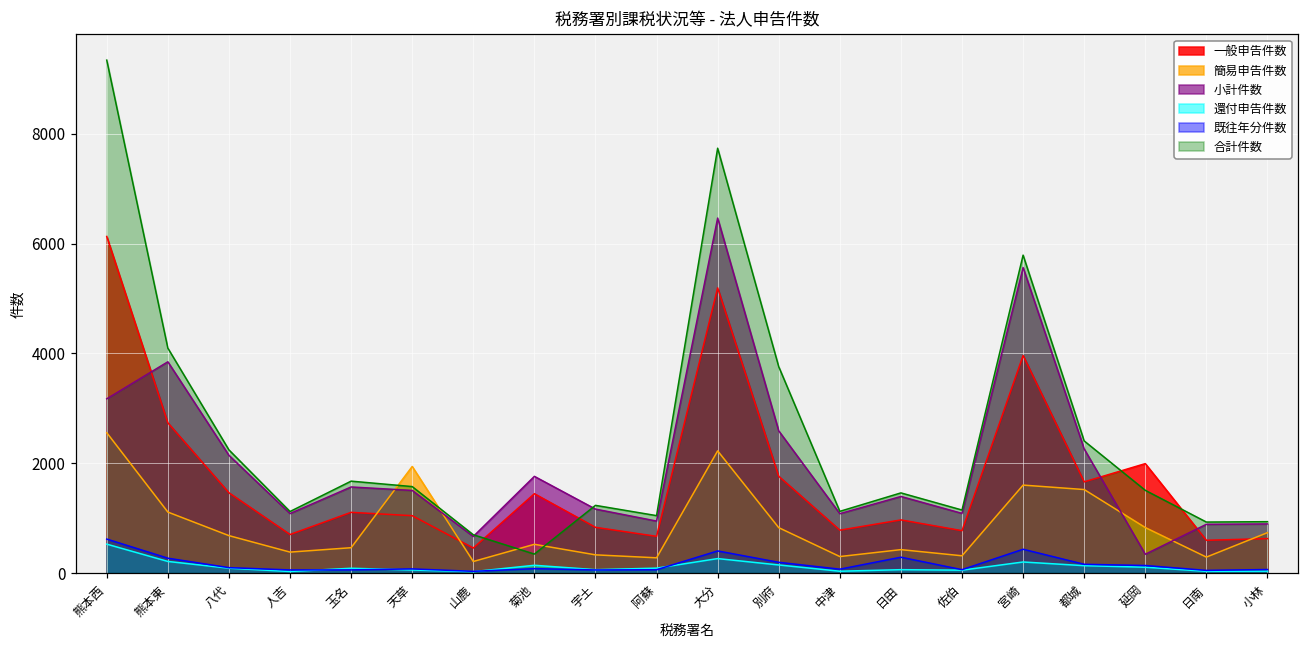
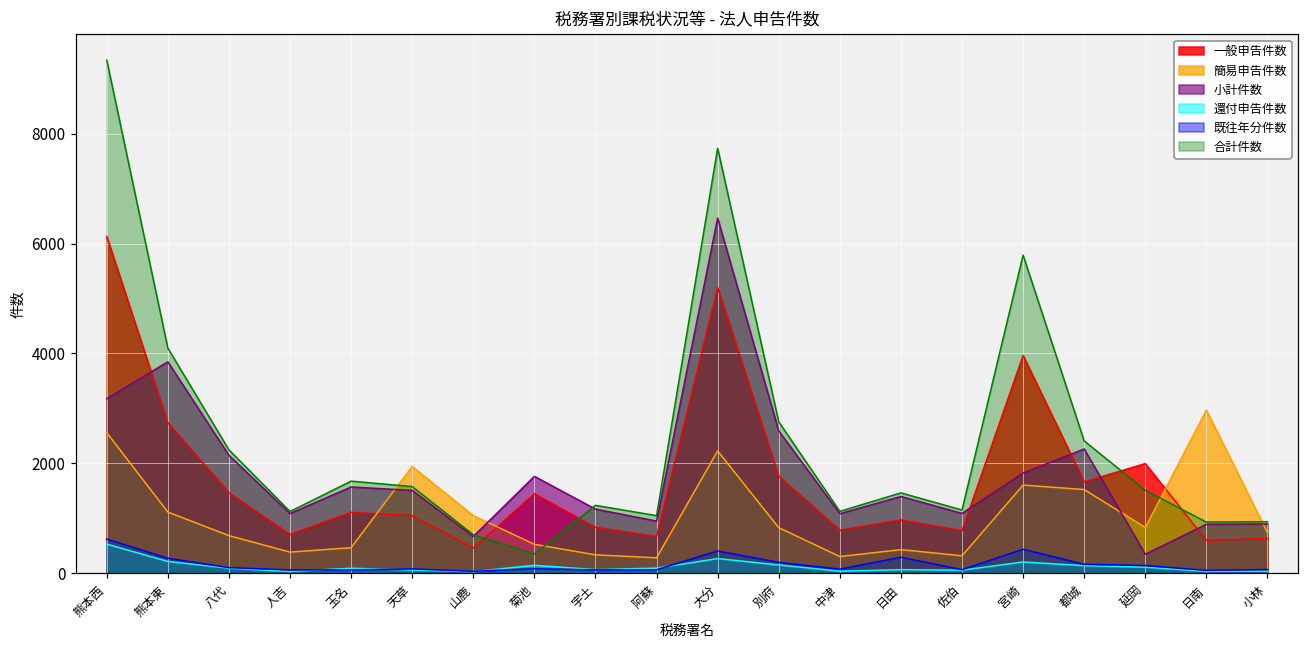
  {
    "一般申告件数": {
      "熊本西": 6100,
      "熊本東": 2700,
      "八代": 1500,
      "人吉": 700,
      "玉名": 1100,
      "天草": 1000,
      "山鹿": 500,
      "菊池": 1400,
      "宇土": 800,
      "阿蘇": 700,
      "大分": 5200,
      "別府": 1800,
      "中津": 800,
      "日田": 1000,
      "佐伯": 800,
      "宮崎": 4000,
      "都城": 1700,
      "延岡": 2000,
      "日南": 600,
      "小林": 600
    },
    "簡易申告件数": {
      "熊本西": 2600,
      "熊本東": 1100,
      "八代": 700,
      "人吉": 400,
      "玉名": 500,
      "天草": 1900,
-     "山鹿": 200,
+     "山鹿": 1000,
      "菊池": 500,
      "宇土": 300,
      "阿蘇": 300,
      "大分": 2200,
      "別府": 800,
      "中津": 300,
      "日田": 400,
      "佐伯": 300,
      "宮崎": 1600,
      "都城": 1500,
      "延岡": 800,
-     "日南": 300,
+     "日南": 3000,
      "小林": 700
    },
    "小計件数": {
      "熊本西": 3200,
      "熊本東": 3800,
      "八代": 2100,
      "玉名": 1600,
      "天草": 1500,
      "菊池": 1800,
      "宇土": 1200,
      "阿蘇": 900,
      "大分": 6500,
      "別府": 2600,
      "日田": 1400,
      "佐伯": 1100,
-     "宮崎": 5600,
+     "宮崎": 1800,
      "都城": 2300,
      "延岡": 300
    },
    "還付申告件数": {
      "熊本西": 500,
      "熊本東": 200,
      "菊池": 100,
      "大分": 300,
      "日田": 100,
      "宮崎": 200
    },
    "既往年分件数": {
      "熊本西": 600,
      "熊本東": 300,
      "菊池": 100,
      "大分": 400,
      "日田": 300,
      "宮崎": 400
    },
    "合計件数": {
      "熊本西": 9300,
      "熊本東": 4100,
      "八代": 2200,
      "玉名": 1700,
      "天草": 1600,
      "菊池": 300,
      "宇土": 1200,
      "阿蘇": 1000,
      "大分": 7700,
-     "別府": 3800,
+     "別府": 2800,
      "日田": 1500,
      "佐伯": 1100,
      "宮崎": 5800,
      "都城": 2400,
      "延岡": 1500
    }
  }
